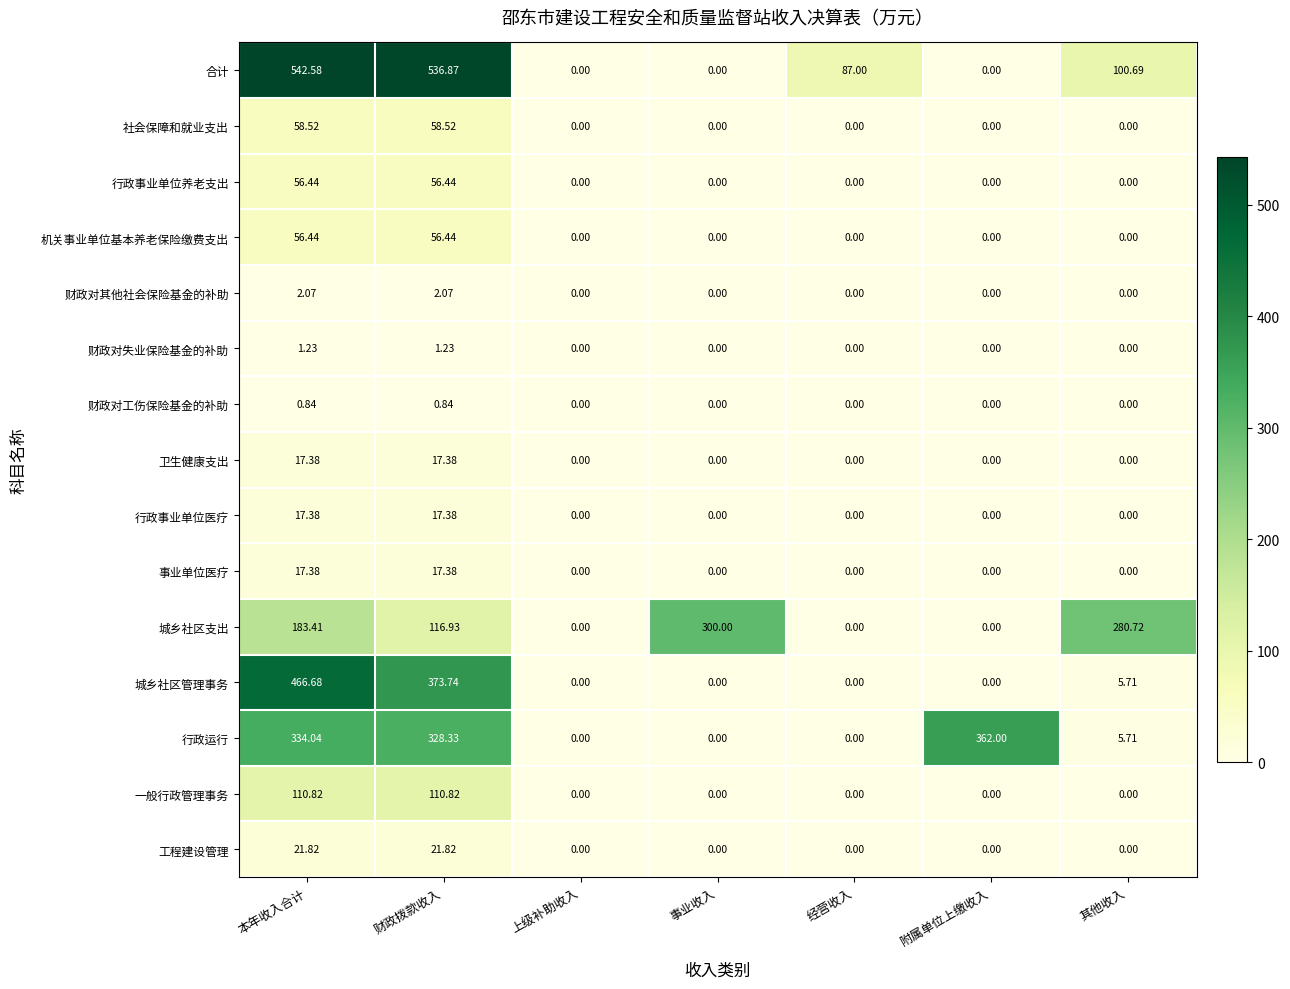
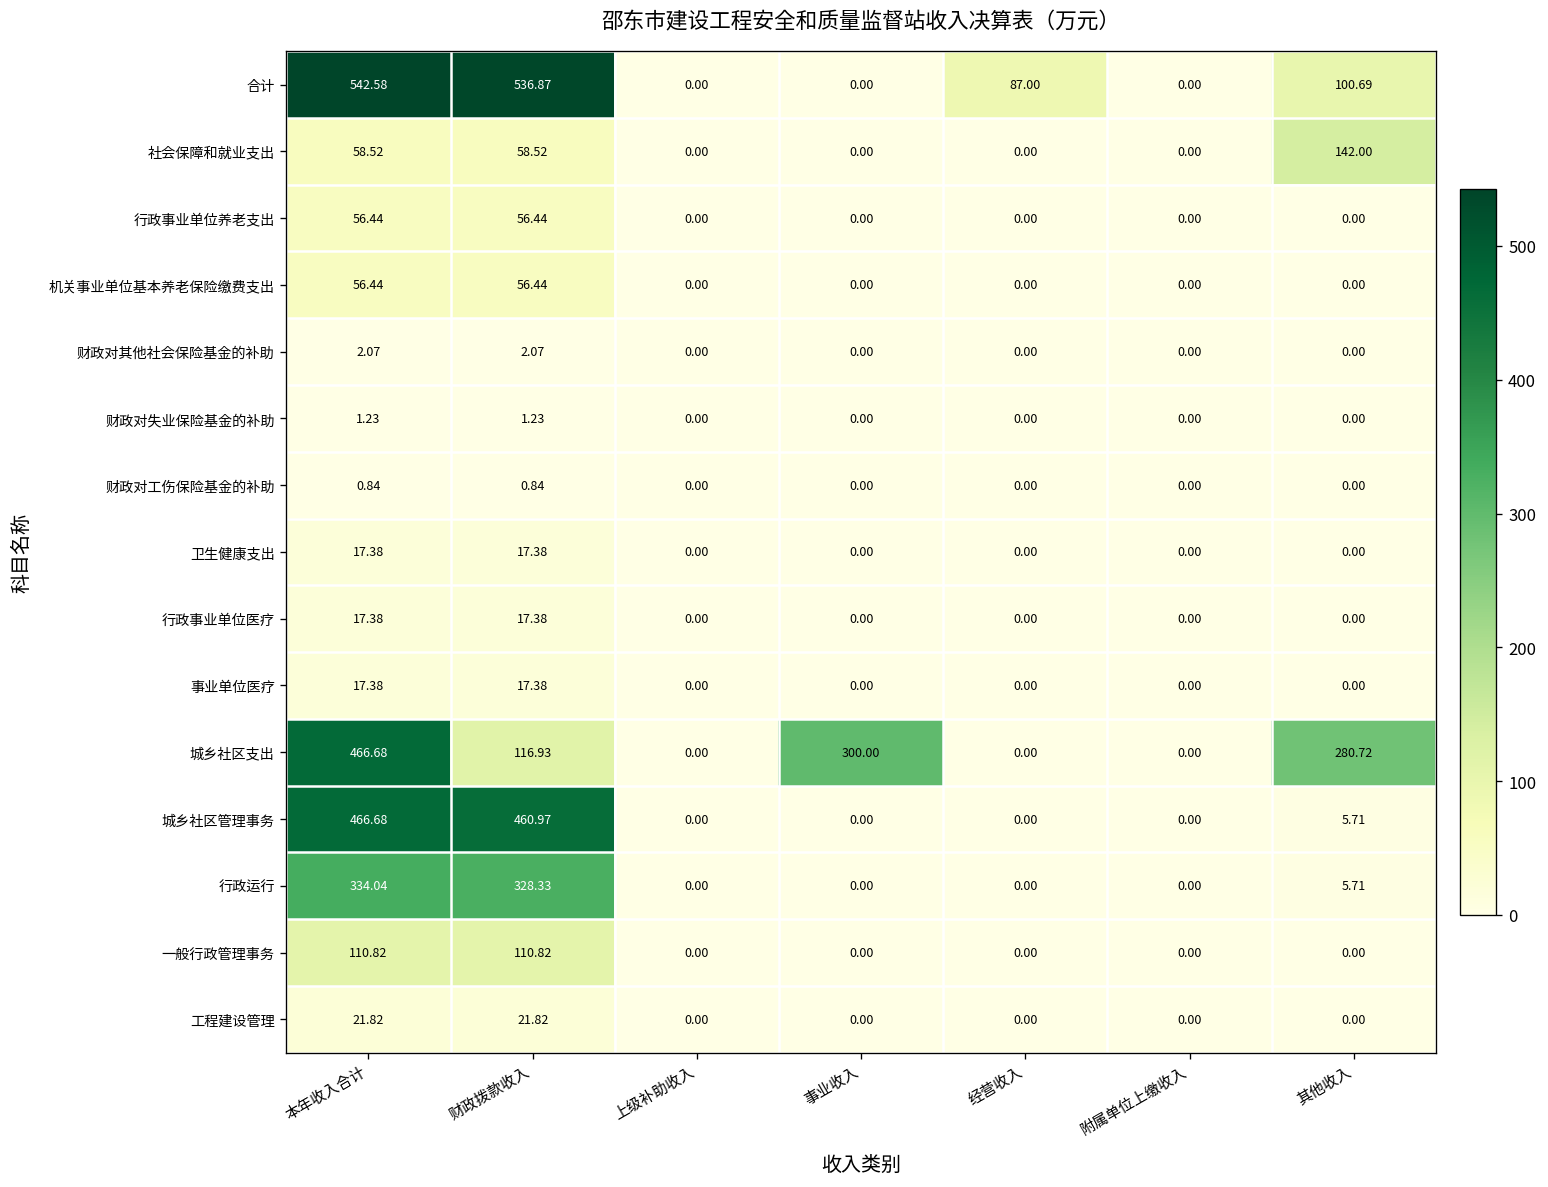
  {
    "合计": {
      "本年收入合计": 542.58,
      "财政拨款收入": 536.87,
      "上级补助收入": 0.00,
      "事业收入": 0.00,
      "经营收入": 87.00,
      "附属单位上缴收入": 0.00,
      "其他收入": 100.69
    },
    "社会保障和就业支出": {
      "本年收入合计": 58.52,
      "财政拨款收入": 58.52,
      "上级补助收入": 0.00,
      "事业收入": 0.00,
      "经营收入": 0.00,
      "附属单位上缴收入": 0.00,
-     "其他收入": 0.00
+     "其他收入": 142.00
    },
    "行政事业单位养老支出": {
      "本年收入合计": 56.44,
      "财政拨款收入": 56.44,
      "上级补助收入": 0.00,
      "事业收入": 0.00,
      "经营收入": 0.00,
      "附属单位上缴收入": 0.00,
      "其他收入": 0.00
    },
    "机关事业单位基本养老保险缴费支出": {
      "本年收入合计": 56.44,
      "财政拨款收入": 56.44,
      "上级补助收入": 0.00,
      "事业收入": 0.00,
      "经营收入": 0.00,
      "附属单位上缴收入": 0.00,
      "其他收入": 0.00
    },
    "财政对其他社会保险基金的补助": {
      "本年收入合计": 2.07,
      "财政拨款收入": 2.07,
      "上级补助收入": 0.00,
      "事业收入": 0.00,
      "经营收入": 0.00,
      "附属单位上缴收入": 0.00,
      "其他收入": 0.00
    },
    "财政对失业保险基金的补助": {
      "本年收入合计": 1.23,
      "财政拨款收入": 1.23,
      "上级补助收入": 0.00,
      "事业收入": 0.00,
      "经营收入": 0.00,
      "附属单位上缴收入": 0.00,
      "其他收入": 0.00
    },
    "财政对工伤保险基金的补助": {
      "本年收入合计": 0.84,
      "财政拨款收入": 0.84,
      "上级补助收入": 0.00,
      "事业收入": 0.00,
      "经营收入": 0.00,
      "附属单位上缴收入": 0.00,
      "其他收入": 0.00
    },
    "卫生健康支出": {
      "本年收入合计": 17.38,
      "财政拨款收入": 17.38,
      "上级补助收入": 0.00,
      "事业收入": 0.00,
      "经营收入": 0.00,
      "附属单位上缴收入": 0.00,
      "其他收入": 0.00
    },
    "行政事业单位医疗": {
      "本年收入合计": 17.38,
      "财政拨款收入": 17.38,
      "上级补助收入": 0.00,
      "事业收入": 0.00,
      "经营收入": 0.00,
      "附属单位上缴收入": 0.00,
      "其他收入": 0.00
    },
    "事业单位医疗": {
      "本年收入合计": 17.38,
      "财政拨款收入": 17.38,
      "上级补助收入": 0.00,
      "事业收入": 0.00,
      "经营收入": 0.00,
      "附属单位上缴收入": 0.00,
      "其他收入": 0.00
    },
    "城乡社区支出": {
-     "本年收入合计": 183.41,
+     "本年收入合计": 466.68,
      "财政拨款收入": 116.93,
      "上级补助收入": 0.00,
      "事业收入": 300.00,
      "经营收入": 0.00,
      "附属单位上缴收入": 0.00,
      "其他收入": 280.72
    },
    "城乡社区管理事务": {
      "本年收入合计": 466.68,
-     "财政拨款收入": 373.74,
+     "财政拨款收入": 460.97,
      "上级补助收入": 0.00,
      "事业收入": 0.00,
      "经营收入": 0.00,
      "附属单位上缴收入": 0.00,
      "其他收入": 5.71
    },
    "行政运行": {
      "本年收入合计": 334.04,
      "财政拨款收入": 328.33,
      "上级补助收入": 0.00,
      "事业收入": 0.00,
      "经营收入": 0.00,
-     "附属单位上缴收入": 362.00,
+     "附属单位上缴收入": 0.00,
      "其他收入": 5.71
    },
    "一般行政管理事务": {
      "本年收入合计": 110.82,
      "财政拨款收入": 110.82,
      "上级补助收入": 0.00,
      "事业收入": 0.00,
      "经营收入": 0.00,
      "附属单位上缴收入": 0.00,
      "其他收入": 0.00
    },
    "工程建设管理": {
      "本年收入合计": 21.82,
      "财政拨款收入": 21.82,
      "上级补助收入": 0.00,
      "事业收入": 0.00,
      "经营收入": 0.00,
      "附属单位上缴收入": 0.00,
      "其他收入": 0.00
    }
  }
